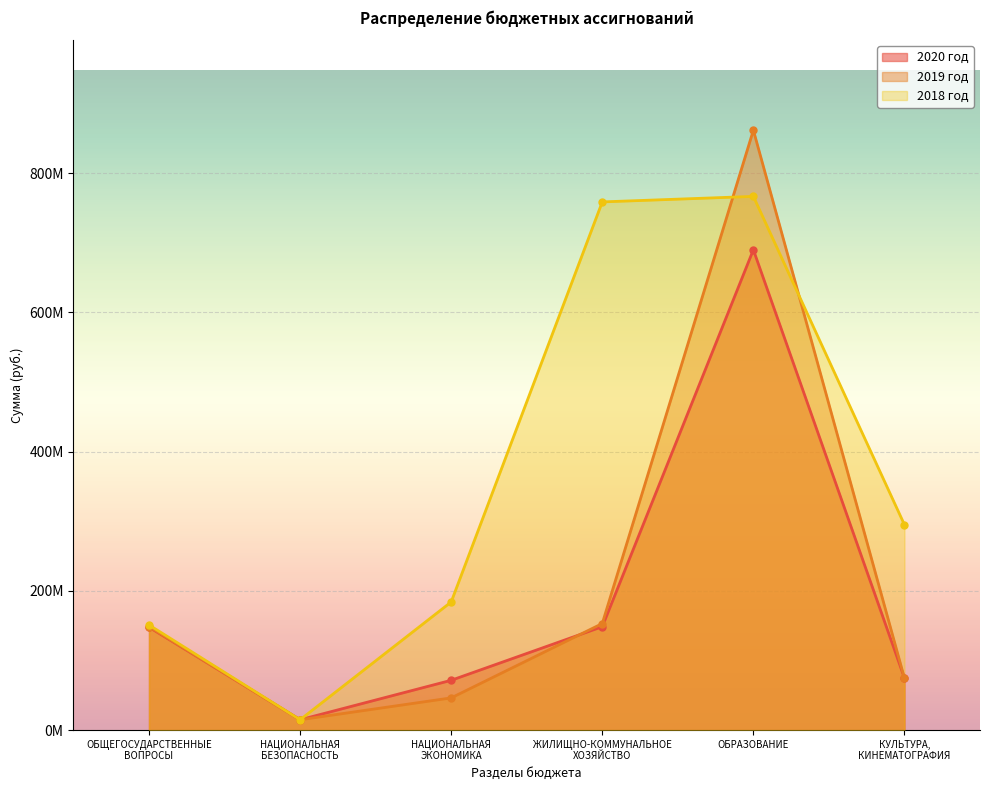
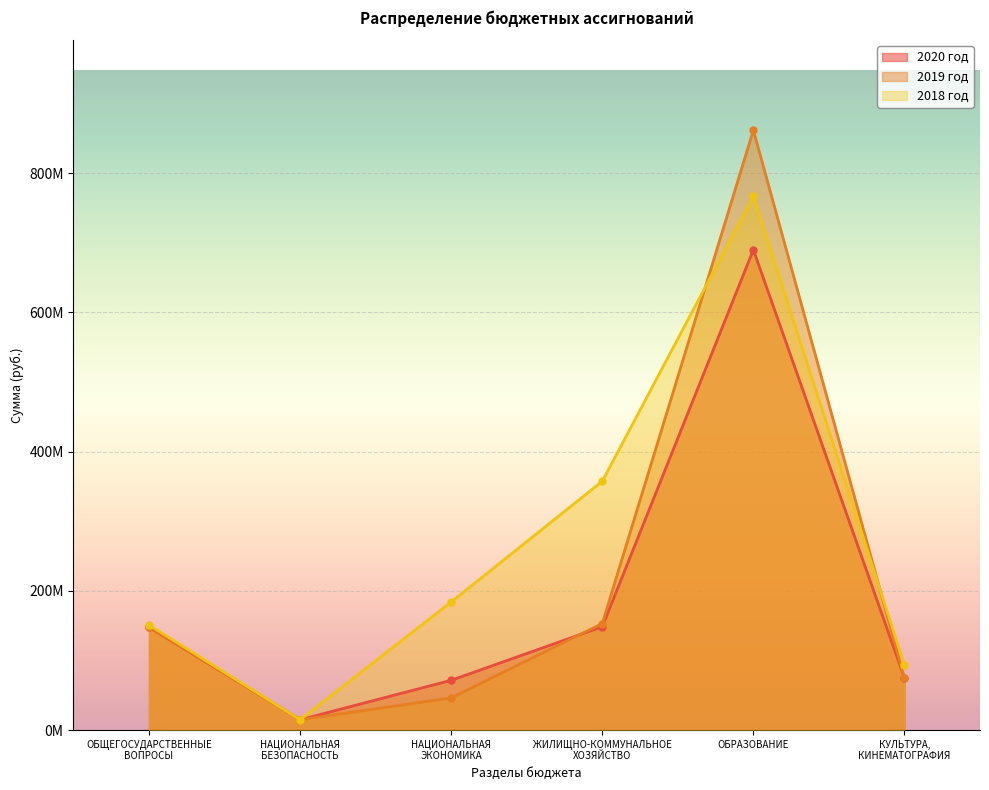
  {
    "2018 год": {
      "НАЦИОНАЛЬНАЯ ЭКОНОМИКА": 180000000,
-     "ЖИЛИЩНО-КОММУНАЛЬНОЕ ХОЗЯЙСТВО": 760000000,
+     "ЖИЛИЩНО-КОММУНАЛЬНОЕ ХОЗЯЙСТВО": 360000000,
      "ОБРАЗОВАНИЕ": 770000000,
-     "КУЛЬТУРА, КИНЕМАТОГРАФИЯ": 290000000
+     "КУЛЬТУРА, КИНЕМАТОГРАФИЯ": 90000000
    }
  }
